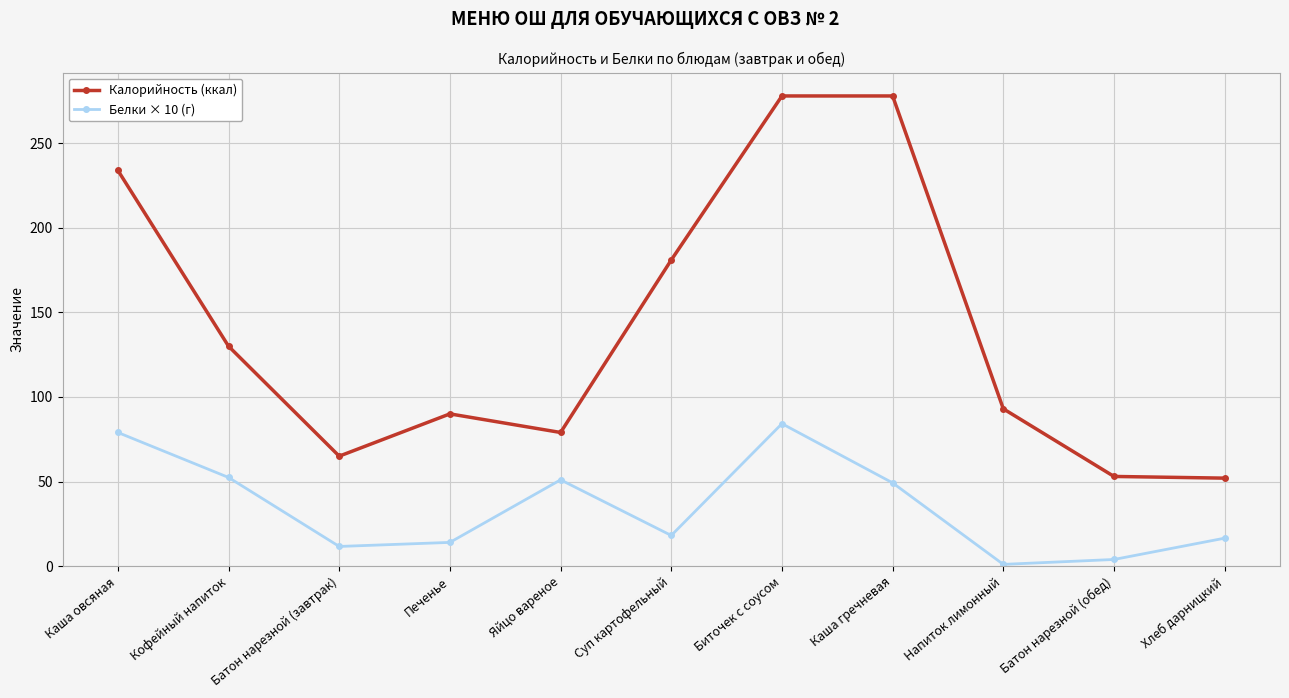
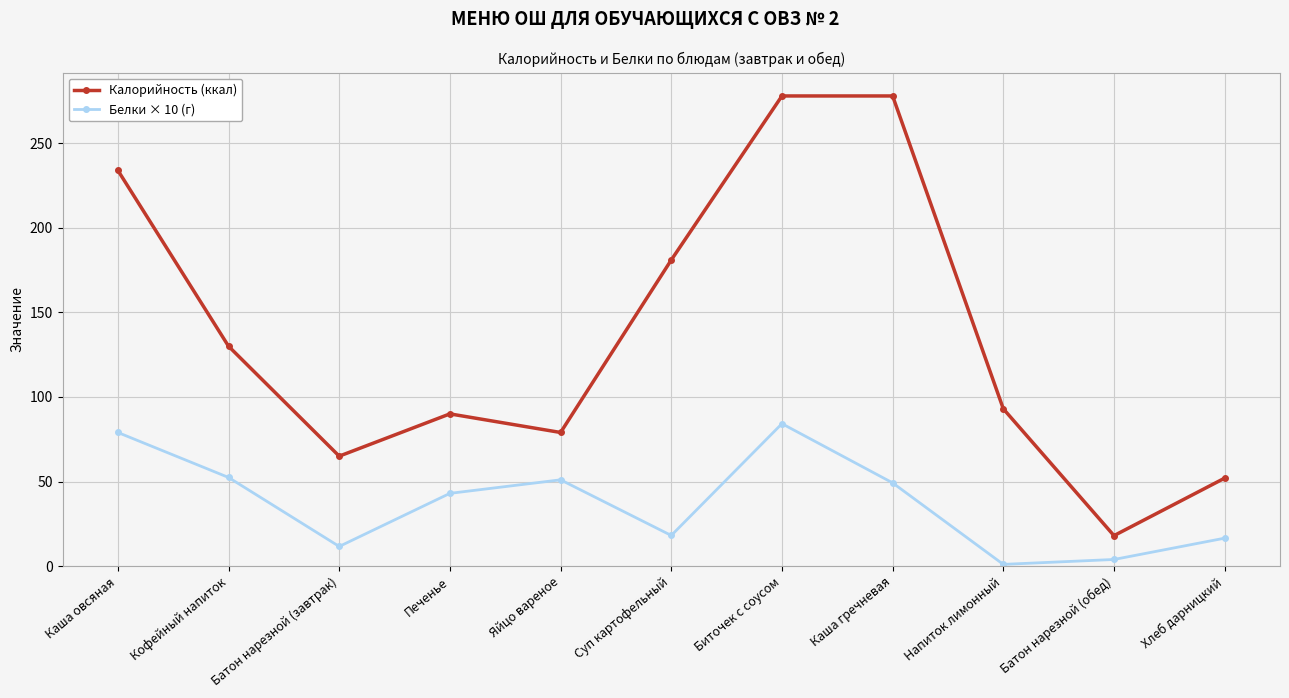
  {
    "Калорийность (ккал)": {
      "Каша овсяная": 234,
      "Кофейный напиток": 130,
      "Батон нарезной (завтрак)": 65,
      "Печенье": 90,
      "Яйцо вареное": 79,
      "Суп картофельный": 181,
      "Биточек с соусом": 278,
      "Каша гречневая": 278,
      "Напиток лимонный": 93,
-     "Батон нарезной (обед)": 53,
+     "Батон нарезной (обед)": 18,
      "Хлеб дарницкий": 52
    },
    "Белки × 10 (г)": {
      "Каша овсяная": 79,
      "Кофейный напиток": 52,
      "Батон нарезной (завтрак)": 12,
-     "Печенье": 14,
+     "Печенье": 43,
      "Яйцо вареное": 51,
      "Суп картофельный": 18,
      "Биточек с соусом": 84,
      "Каша гречневая": 49,
      "Напиток лимонный": 1,
      "Батон нарезной (обед)": 4,
      "Хлеб дарницкий": 17
    }
  }
